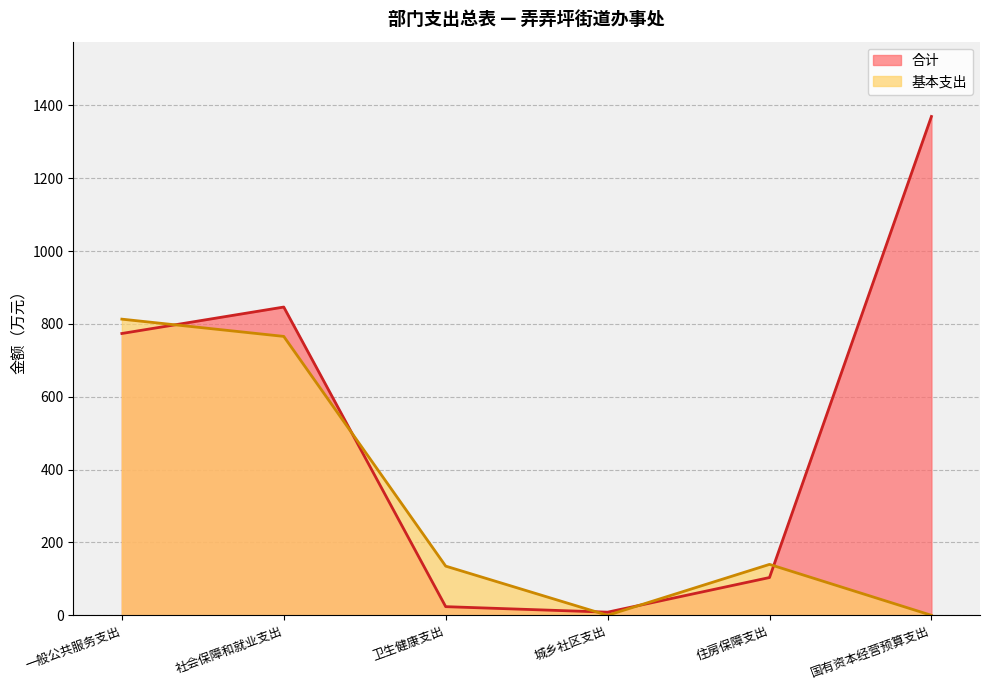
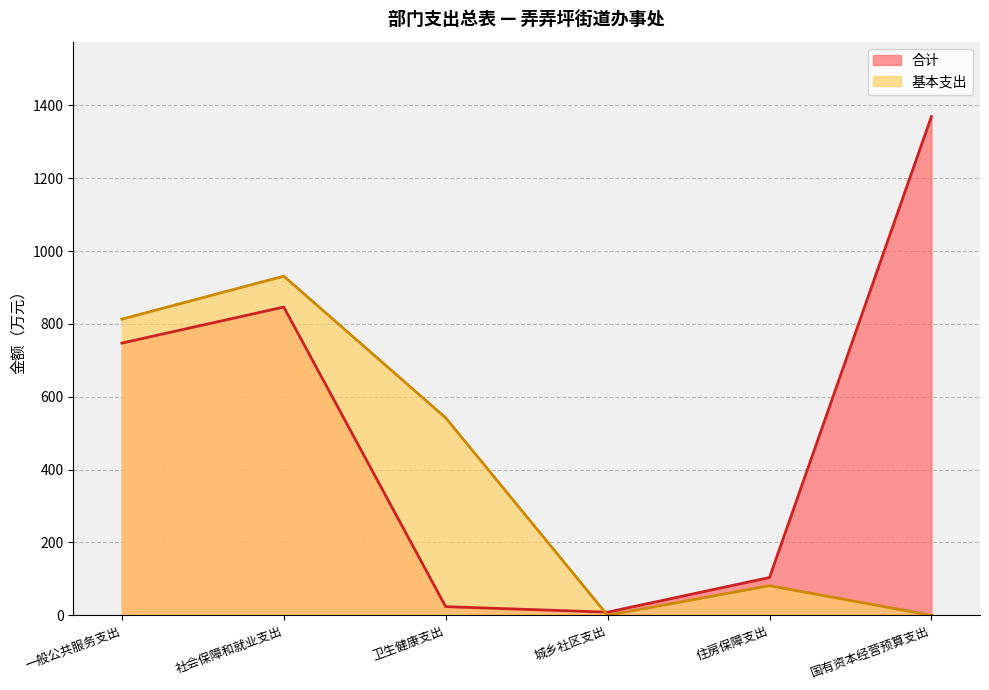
  {
    "合计": {
-     "一般公共服务支出": 770,
+     "一般公共服务支出": 750,
      "社会保障和就业支出": 850,
      "卫生健康支出": 20,
      "城乡社区支出": 10,
      "住房保障支出": 100,
      "国有资本经营预算支出": 1370
    },
    "基本支出": {
      "一般公共服务支出": 810,
-     "社会保障和就业支出": 770,
-     "卫生健康支出": 140,
+     "社会保障和就业支出": 930,
+     "卫生健康支出": 540,
      "城乡社区支出": 0,
-     "住房保障支出": 140,
+     "住房保障支出": 80,
      "国有资本经营预算支出": 0
    }
  }
